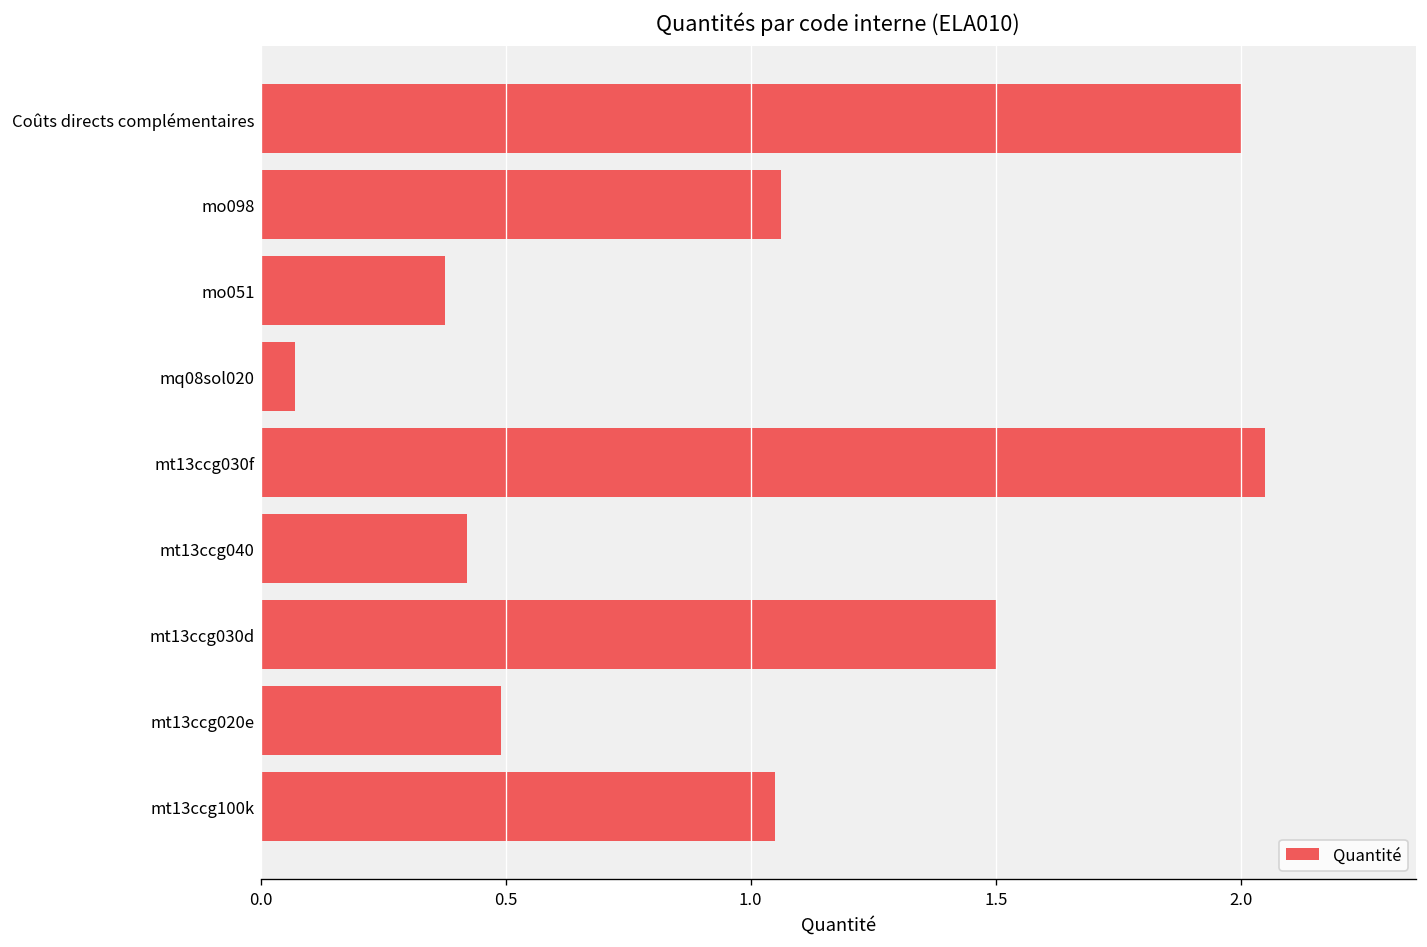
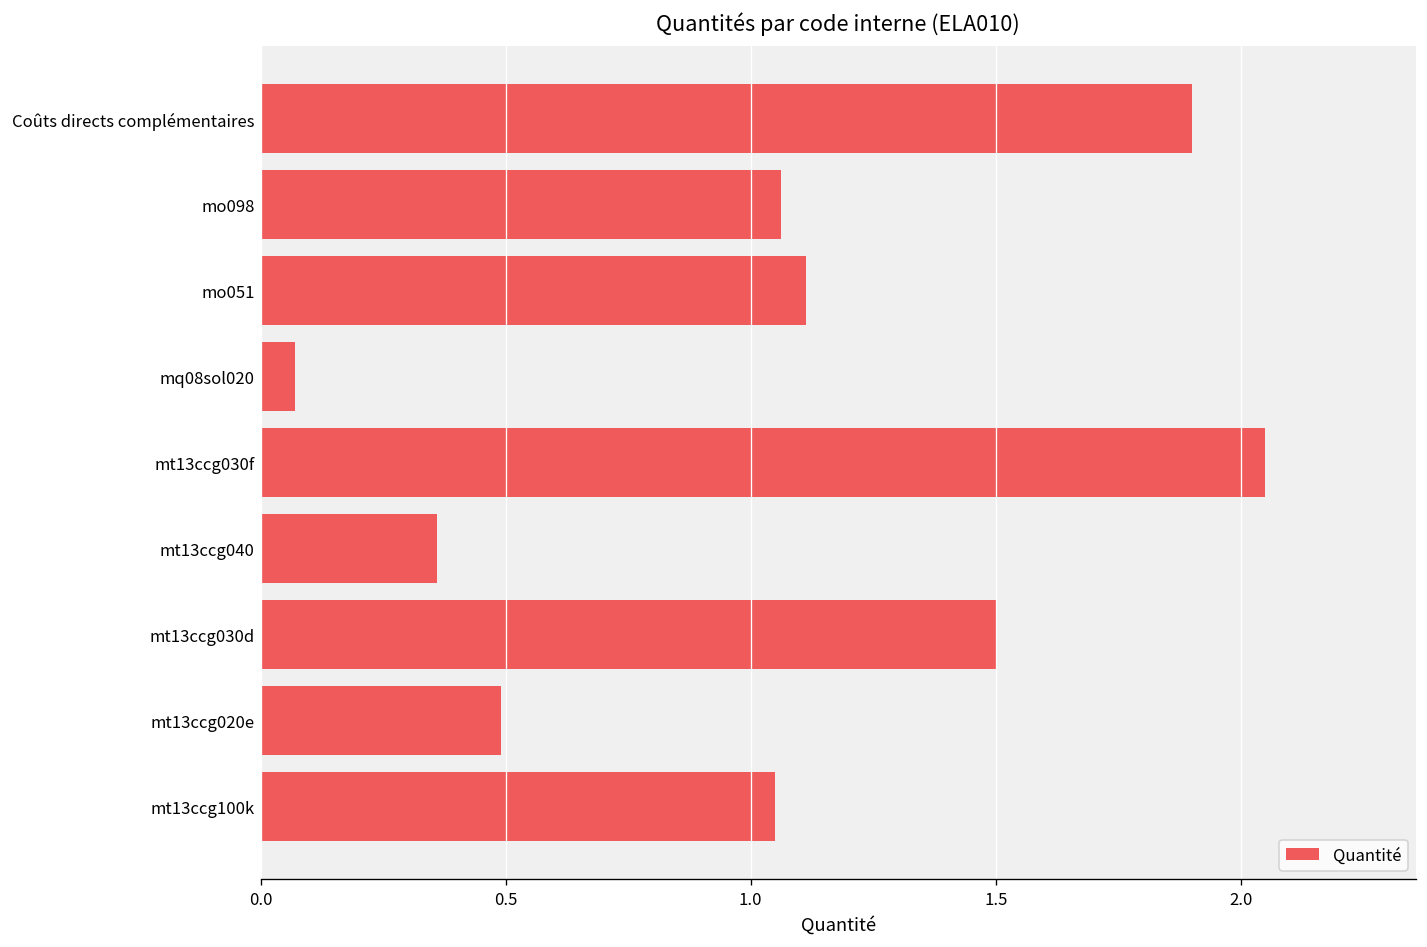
  {
-   "Coûts directs complémentaires": 2.0,
+   "Coûts directs complémentaires": 1.9,
    "mo098": 1.06,
-   "mo051": 0.38,
+   "mo051": 1.11,
    "mq08sol020": 0.07,
    "mt13ccg030f": 2.05,
-   "mt13ccg040": 0.42,
+   "mt13ccg040": 0.36,
    "mt13ccg030d": 1.50,
    "mt13ccg020e": 0.49,
    "mt13ccg100k": 1.05
  }
